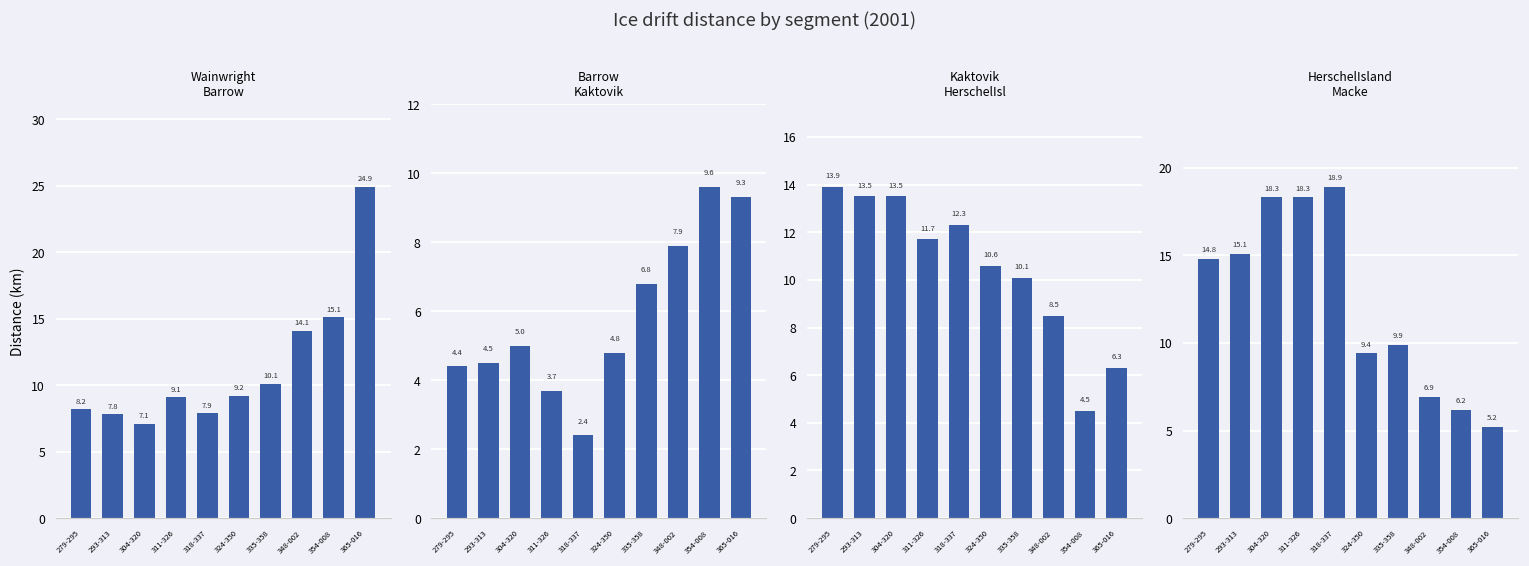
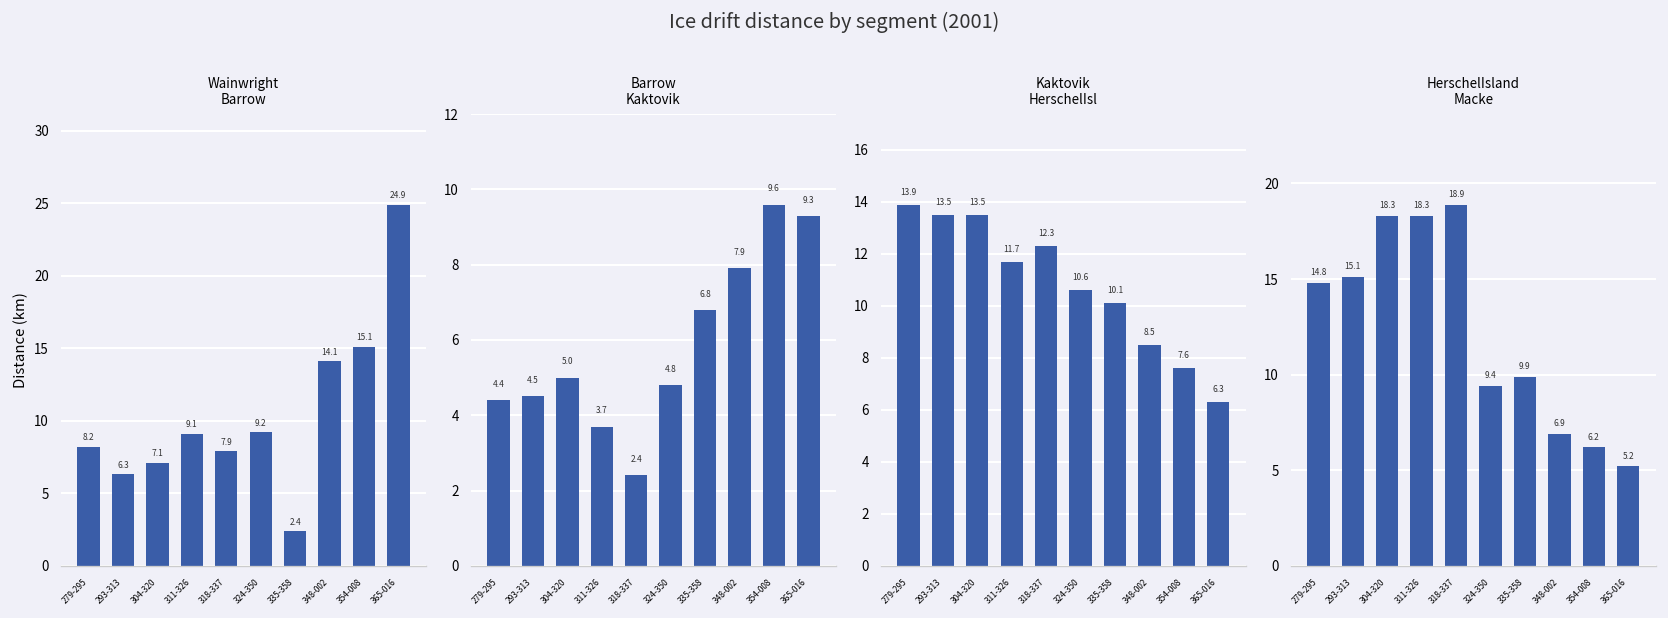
  {
    "Wainwright Barrow": {
      "279-295": 8.2,
-     "293-313": 7.8,
+     "293-313": 6.3,
      "304-320": 7.1,
      "311-326": 9.1,
      "318-337": 7.9,
      "324-350": 9.2,
-     "335-358": 10.1,
+     "335-358": 2.4,
      "348-002": 14.1,
      "354-008": 15.1,
      "365-016": 24.9
    },
    "Barrow Kaktovik": {
      "279-295": 4.4,
      "293-313": 4.5,
      "304-320": 5.0,
      "311-326": 3.7,
      "318-337": 2.4,
      "324-350": 4.8,
      "335-358": 6.8,
      "348-002": 7.9,
      "354-008": 9.6,
      "365-016": 9.3
    },
    "Kaktovik HerschelIsl": {
      "279-295": 13.9,
      "293-313": 13.5,
      "304-320": 13.5,
      "311-326": 11.7,
      "318-337": 12.3,
      "324-350": 10.6,
      "335-358": 10.1,
      "348-002": 8.5,
-     "354-008": 4.5,
+     "354-008": 7.6,
      "365-016": 6.3
    },
    "HerschelIsland Macke": {
      "279-295": 14.8,
      "293-313": 15.1,
      "304-320": 18.3,
      "311-326": 18.3,
      "318-337": 18.9,
      "324-350": 9.4,
      "335-358": 9.9,
      "348-002": 6.9,
      "354-008": 6.2,
      "365-016": 5.2
    }
  }
